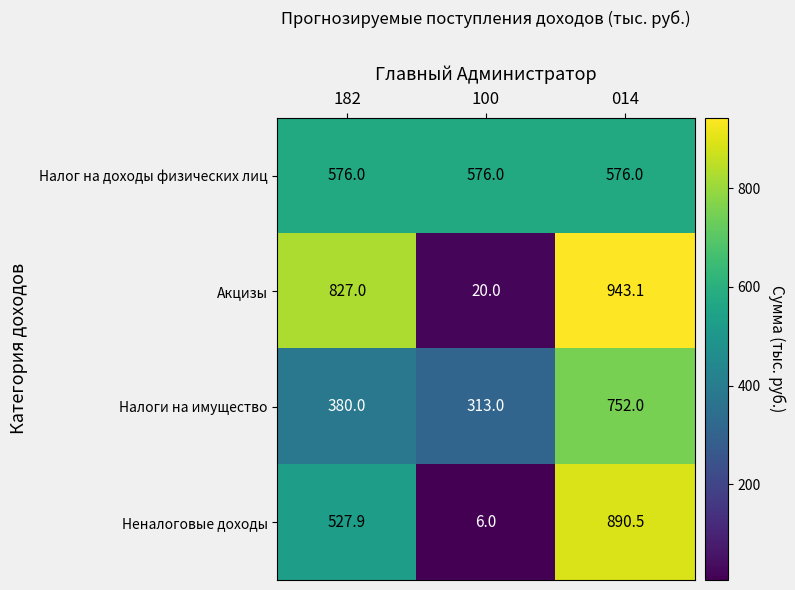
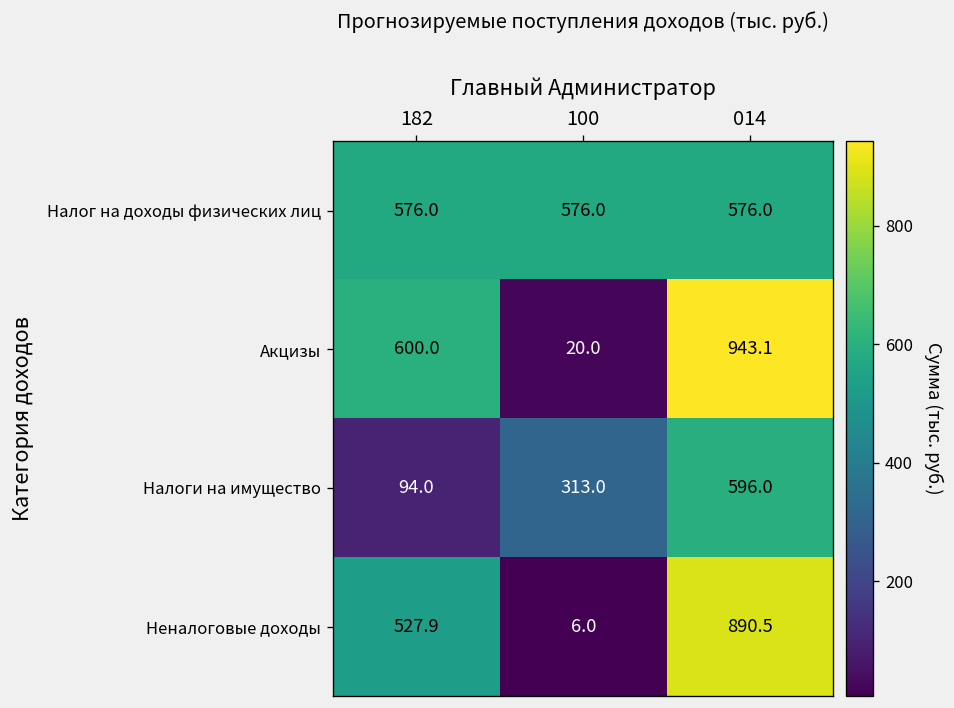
  {
    "Налог на доходы физических лиц": {
      "182": 576.0,
      "100": 576.0,
      "014": 576.0
    },
    "Акцизы": {
-     "182": 827.0,
+     "182": 600.0,
      "100": 20.0,
      "014": 943.1
    },
    "Налоги на имущество": {
-     "182": 380.0,
+     "182": 94.0,
      "100": 313.0,
-     "014": 752.0
+     "014": 596.0
    },
    "Неналоговые доходы": {
      "182": 527.9,
      "100": 6.0,
      "014": 890.5
    }
  }
